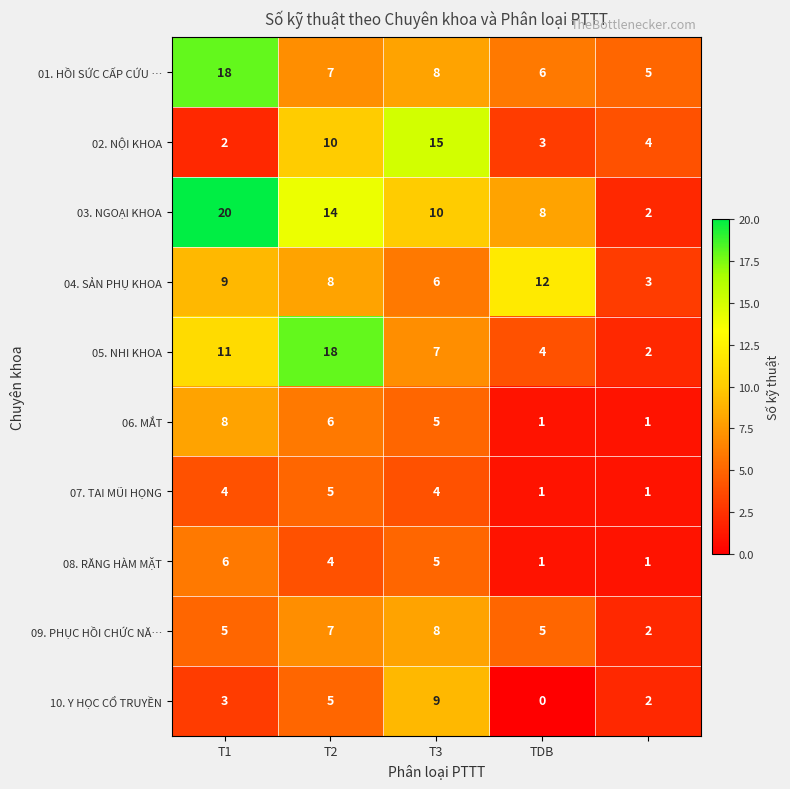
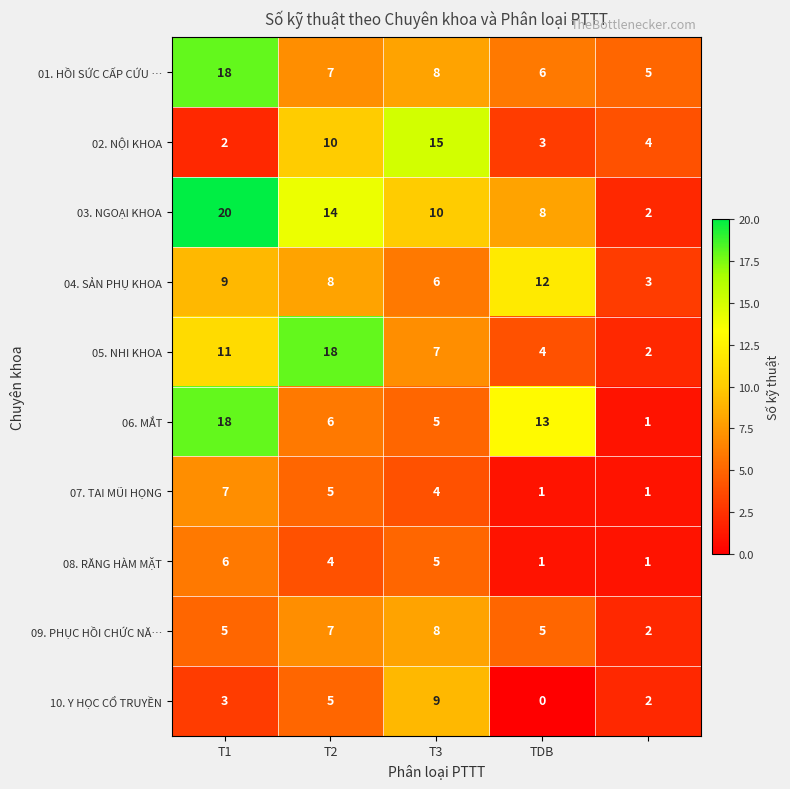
  {
    "01. HỒI SỨC CẤP CỨU …": {
      "T1": 18,
      "T2": 7,
      "T3": 8,
      "TDB": 6
    },
    "02. NỘI KHOA": {
      "T1": 2,
      "T2": 10,
      "T3": 15,
      "TDB": 3
    },
    "03. NGOẠI KHOA": {
      "T1": 20,
      "T2": 14,
      "T3": 10,
      "TDB": 8
    },
    "04. SẢN PHỤ KHOA": {
      "T1": 9,
      "T2": 8,
      "T3": 6,
      "TDB": 12
    },
    "05. NHI KHOA": {
      "T1": 11,
      "T2": 18,
      "T3": 7,
      "TDB": 4
    },
    "06. MẮT": {
-     "T1": 8,
+     "T1": 18,
      "T2": 6,
      "T3": 5,
-     "TDB": 1
+     "TDB": 13
    },
    "07. TAI MŨI HỌNG": {
-     "T1": 4,
+     "T1": 7,
      "T2": 5,
      "T3": 4,
      "TDB": 1
    },
    "08. RĂNG HÀM MẶT": {
      "T1": 6,
      "T2": 4,
      "T3": 5,
      "TDB": 1
    },
    "09. PHỤC HỒI CHỨC NĂ…": {
      "T1": 5,
      "T2": 7,
      "T3": 8,
      "TDB": 5
    },
    "10. Y HỌC CỔ TRUYỀN": {
      "T1": 3,
      "T2": 5,
      "T3": 9,
      "TDB": 0
    }
  }
